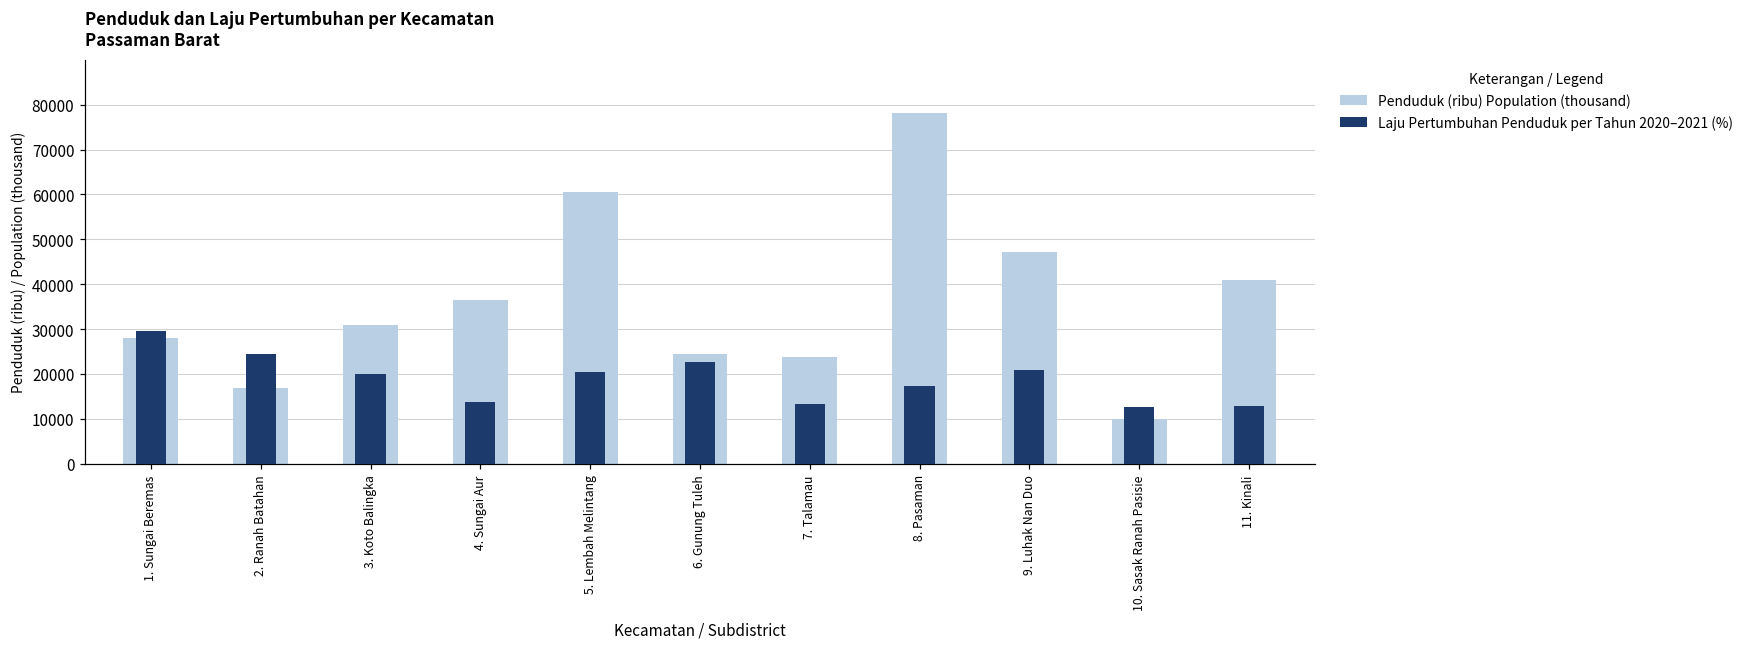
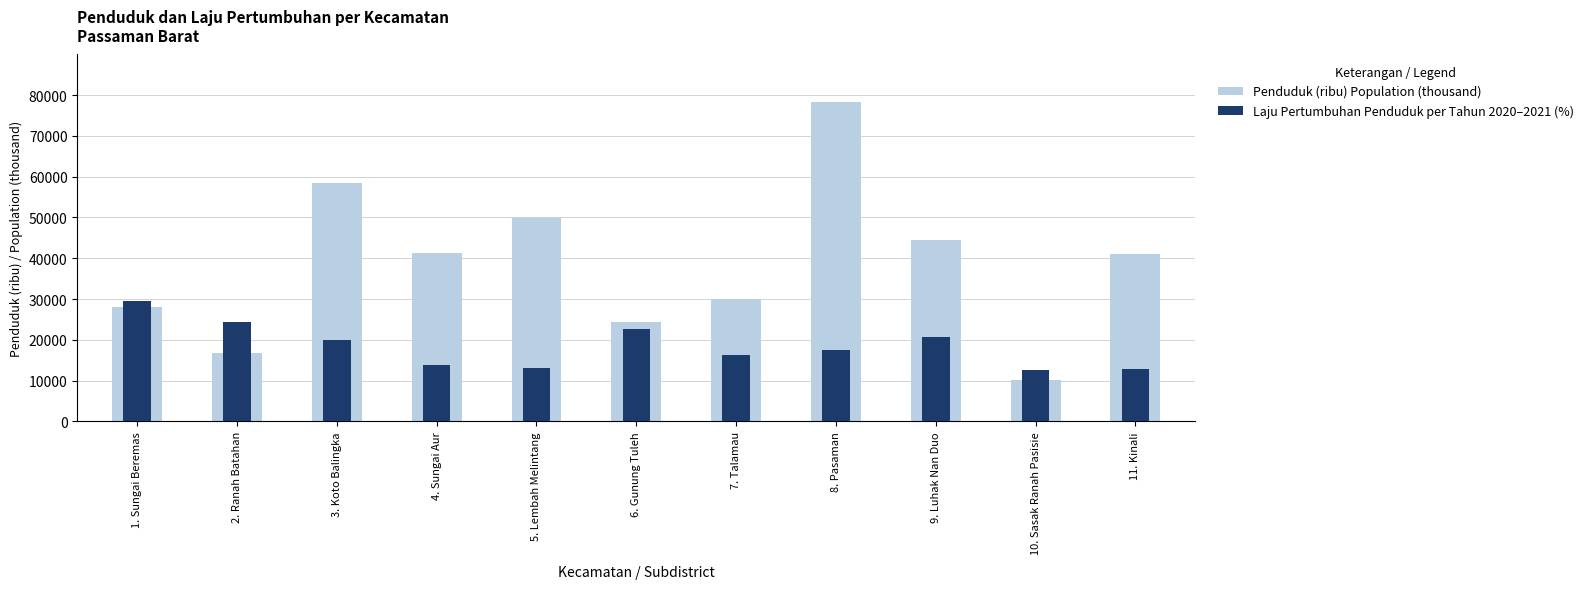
  {
    "Penduduk (ribu) Population (thousand)": {
-     "3. Koto Balingka": 31000,
-     "4. Sungai Aur": 36000,
-     "5. Lembah Melintang": 60000,
+     "3. Koto Balingka": 58000,
+     "4. Sungai Aur": 41000,
+     "5. Lembah Melintang": 50000,
      "6. Gunung Tuleh": 24000,
-     "7. Talamau": 24000,
+     "7. Talamau": 30000,
      "8. Pasaman": 78000,
-     "9. Luhak Nan Duo": 47000,
+     "9. Luhak Nan Duo": 45000,
      "11. Kinali": 41000
    },
    "Laju Pertumbuhan Penduduk per Tahun 2020–2021 (%)": {
      "1. Sungai Beremas": 30000,
      "2. Ranah Batahan": 24000,
-     "5. Lembah Melintang": 20000,
-     "7. Talamau": 13000,
+     "5. Lembah Melintang": 13000,
+     "7. Talamau": 16000,
      "10. Sasak Ranah Pasisie": 13000
    }
  }
